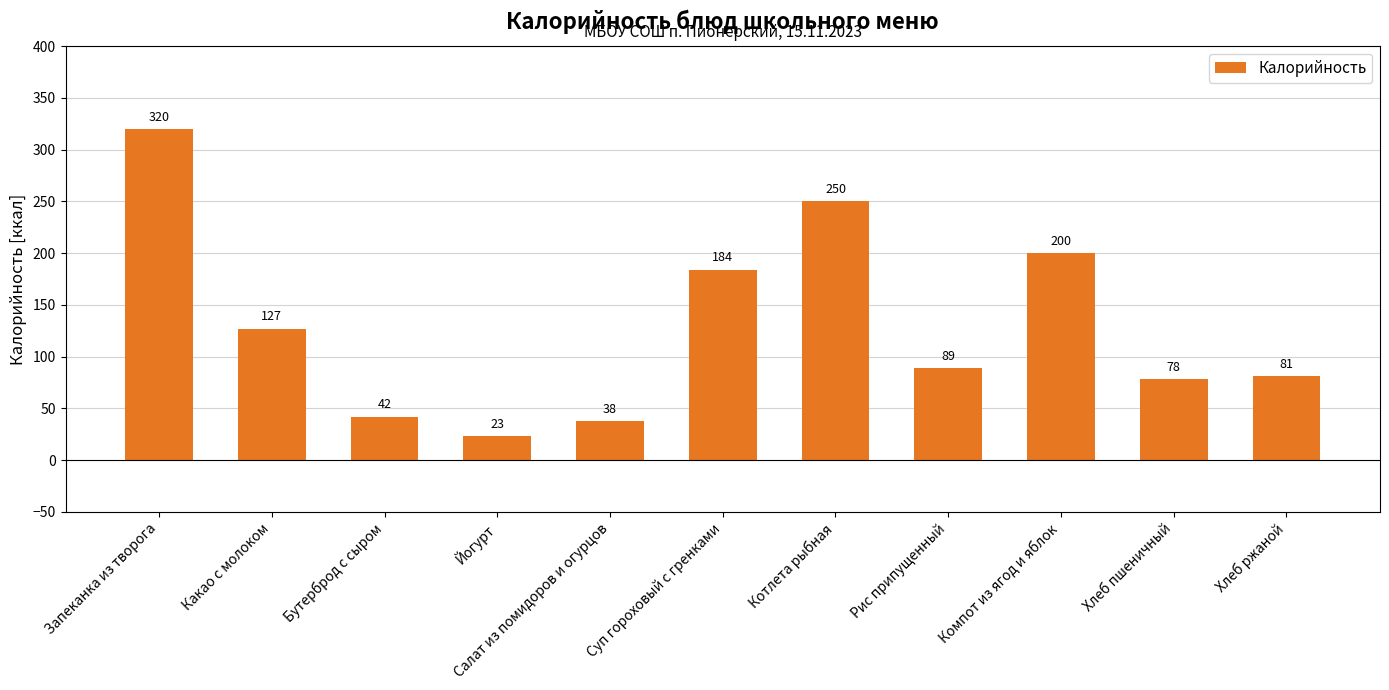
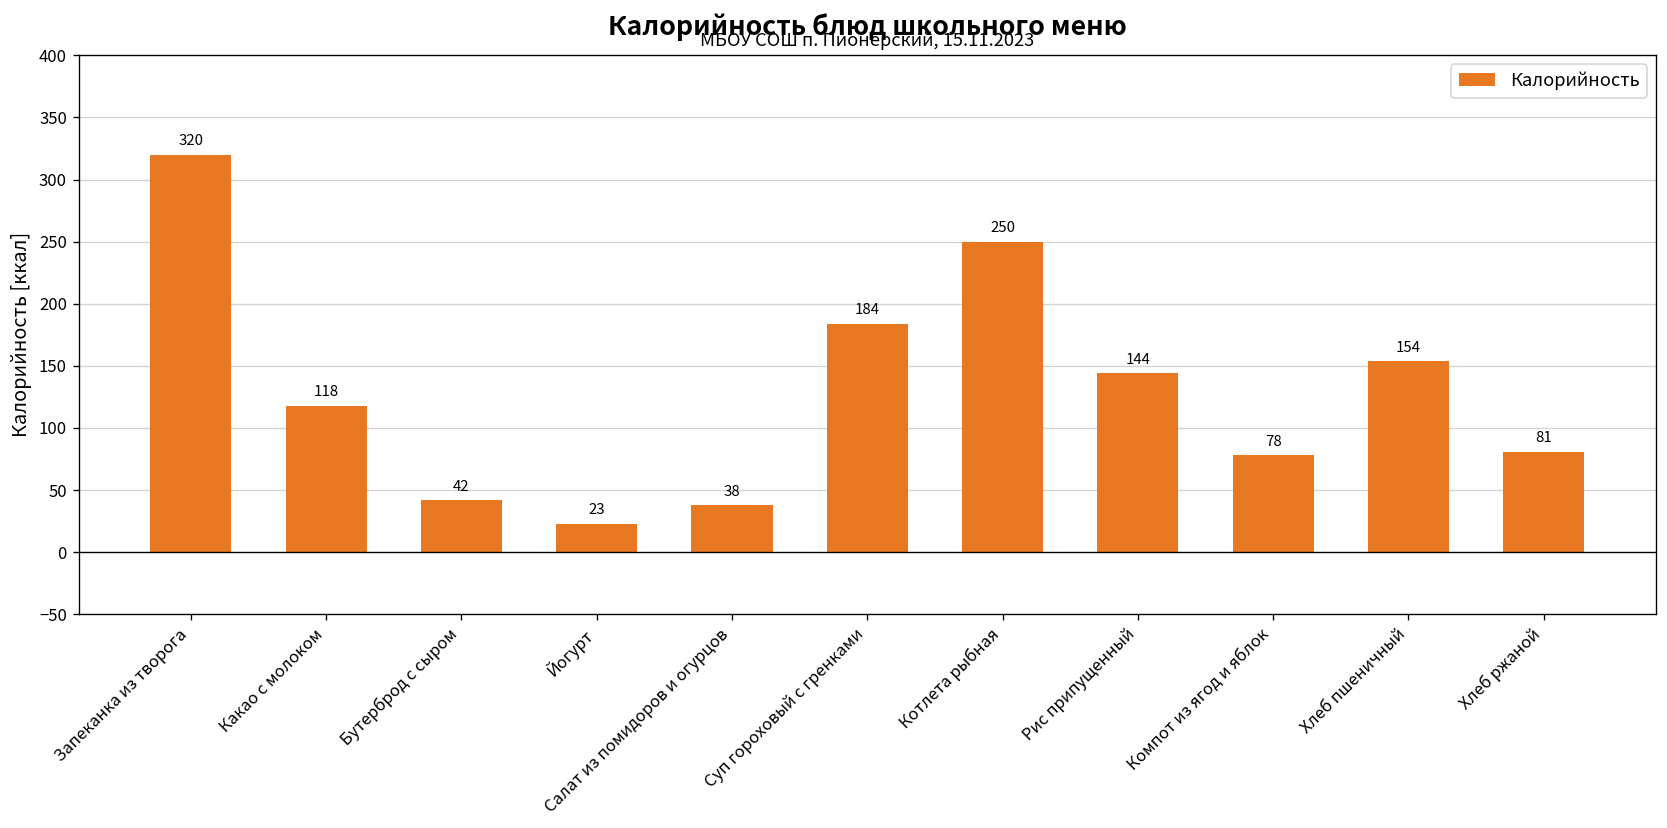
  {
    "Запеканка из творога": 320,
-   "Какао с молоком": 127,
+   "Какао с молоком": 118,
    "Бутерброд с сыром": 42,
    "Йогурт": 23,
    "Салат из помидоров и огурцов": 38,
    "Суп гороховый с гренками": 184,
    "Котлета рыбная": 250,
-   "Рис припущенный": 89,
-   "Компот из ягод и яблок": 200,
-   "Хлеб пшеничный": 78,
+   "Рис припущенный": 144,
+   "Компот из ягод и яблок": 78,
+   "Хлеб пшеничный": 154,
    "Хлеб ржаной": 81
  }
